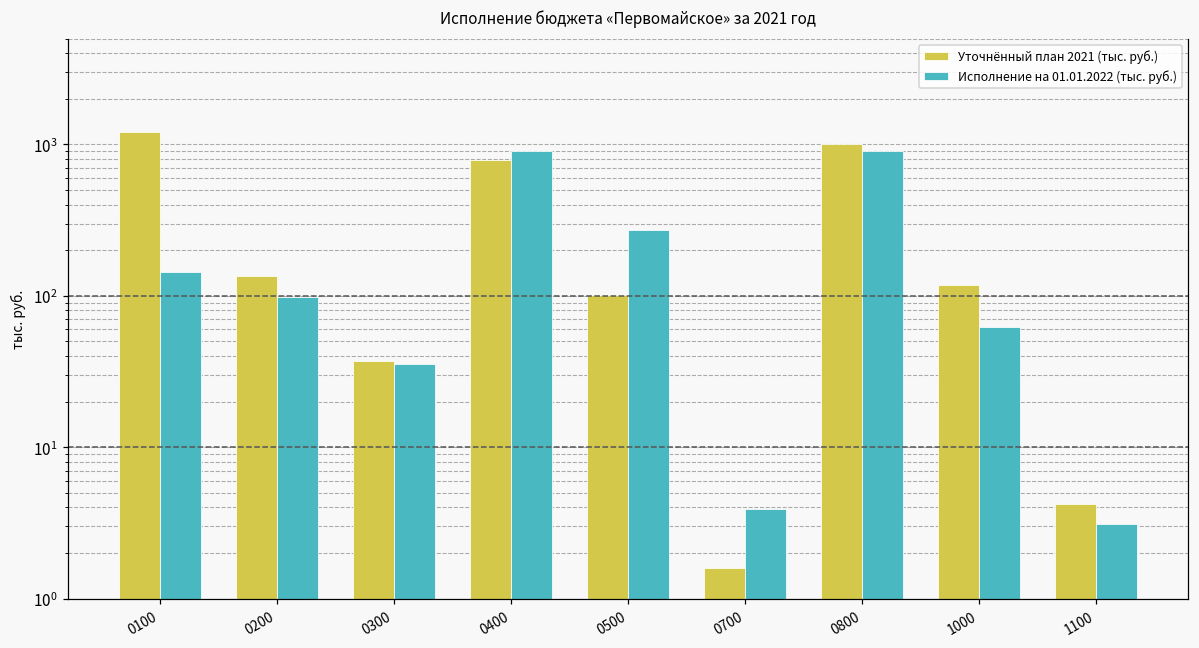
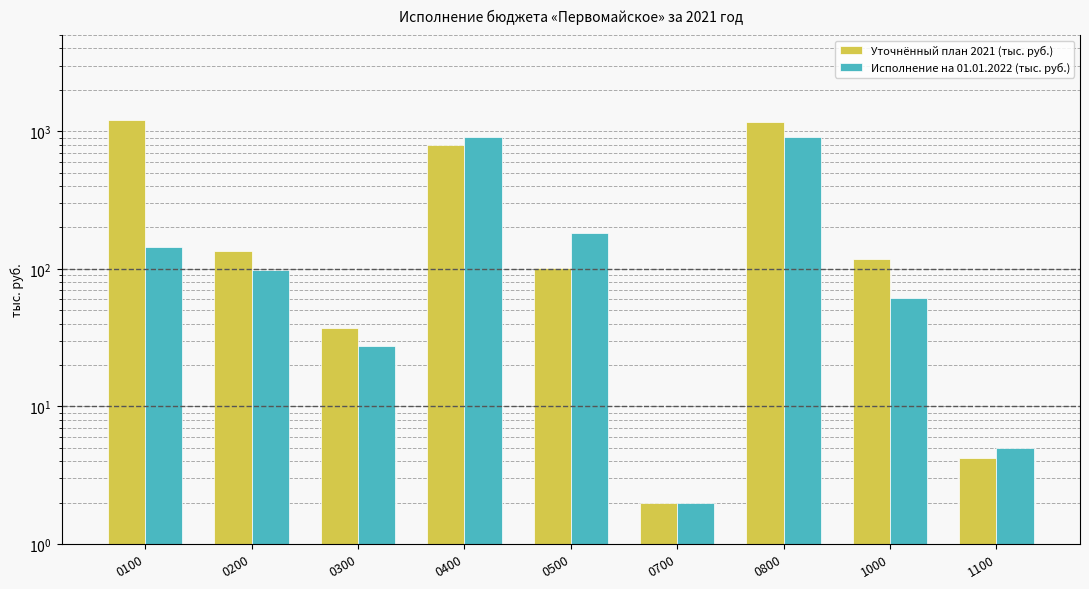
  {
    "Уточнённый план 2021 (тыс. руб.)": {
      "0100": 1200,
      "0200": 130,
      "0300": 37,
      "0400": 800,
      "0500": 100,
-     "0700": 1.6,
-     "0800": 1000,
+     "0700": 2.0,
+     "0800": 1200,
      "1000": 120,
      "1100": 4.2
    },
    "Исполнение на 01.01.2022 (тыс. руб.)": {
      "0100": 140,
      "0200": 100,
-     "0300": 35,
+     "0300": 28,
      "0400": 900,
-     "0500": 270,
-     "0700": 3.9,
+     "0500": 180,
+     "0700": 2.0,
      "0800": 900,
      "1000": 60,
-     "1100": 3.1
+     "1100": 5.0
    }
  }
